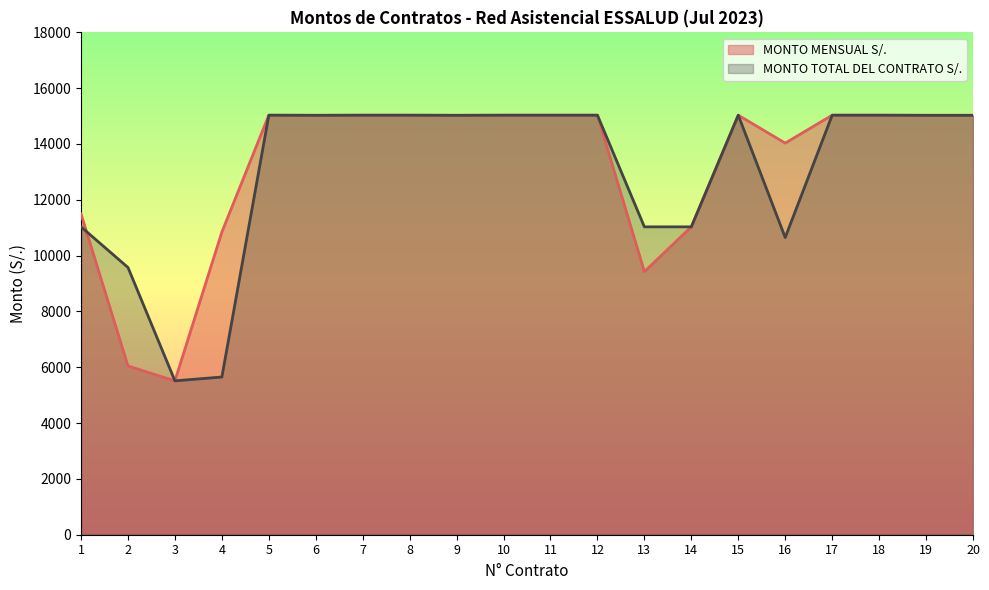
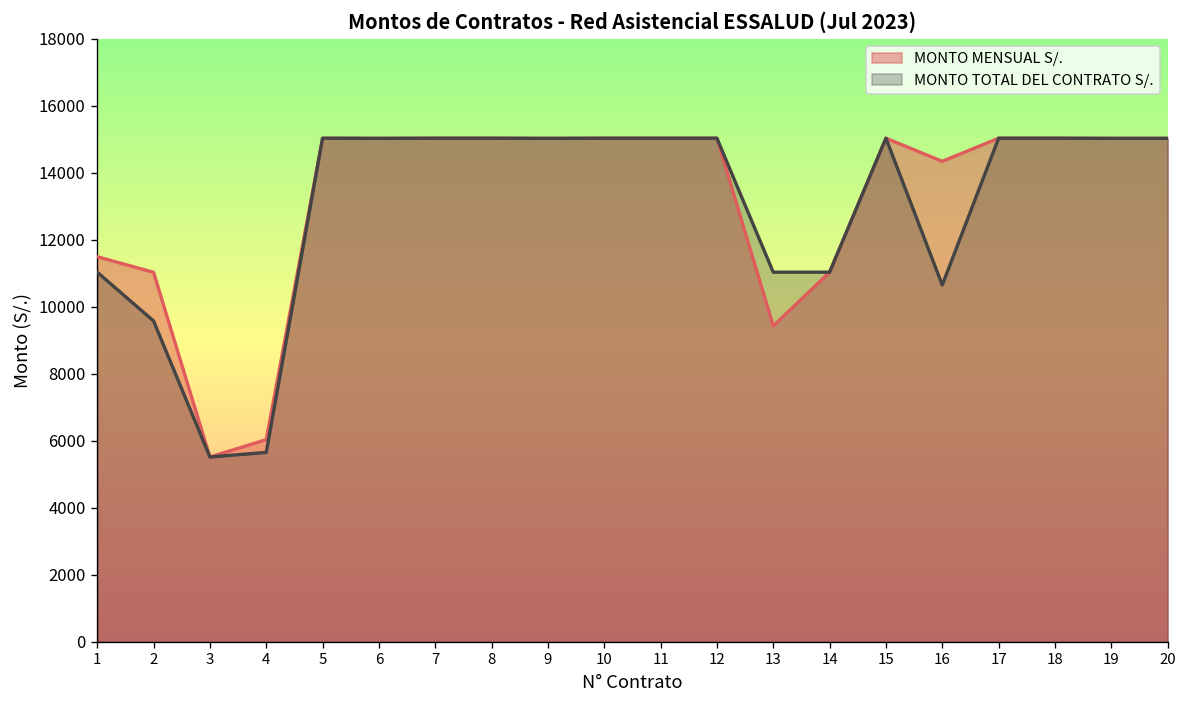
  {
    "MONTO MENSUAL S/.": {
      "1": 11500,
-     "2": 6000,
-     "4": 10800,
+     "2": 11000,
+     "4": 6000,
      "13": 9400,
-     "16": 14000
+     "16": 14300
    },
    "MONTO TOTAL DEL CONTRATO S/.": {
      "1": 11000,
      "2": 9600,
      "4": 5700,
      "13": 11000,
      "16": 10600
    }
  }
